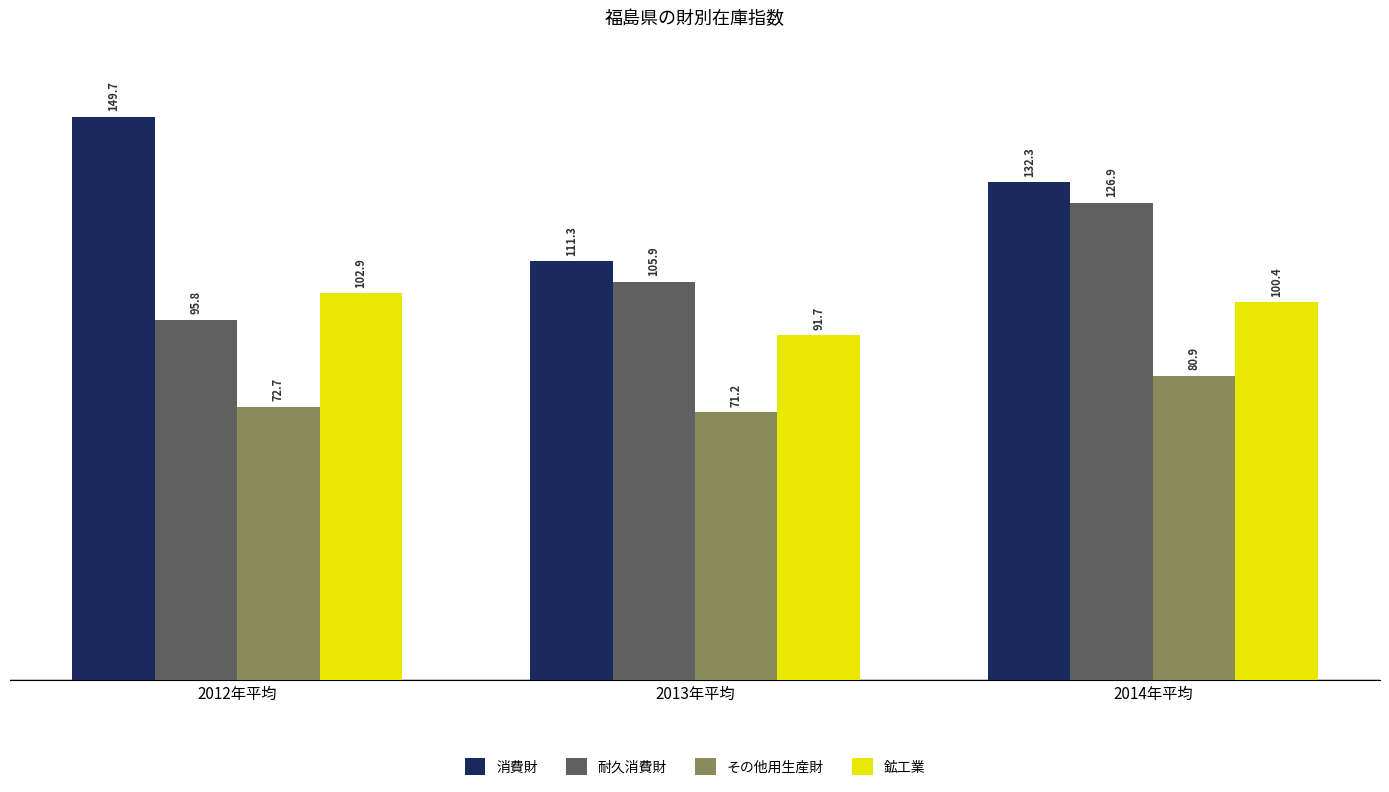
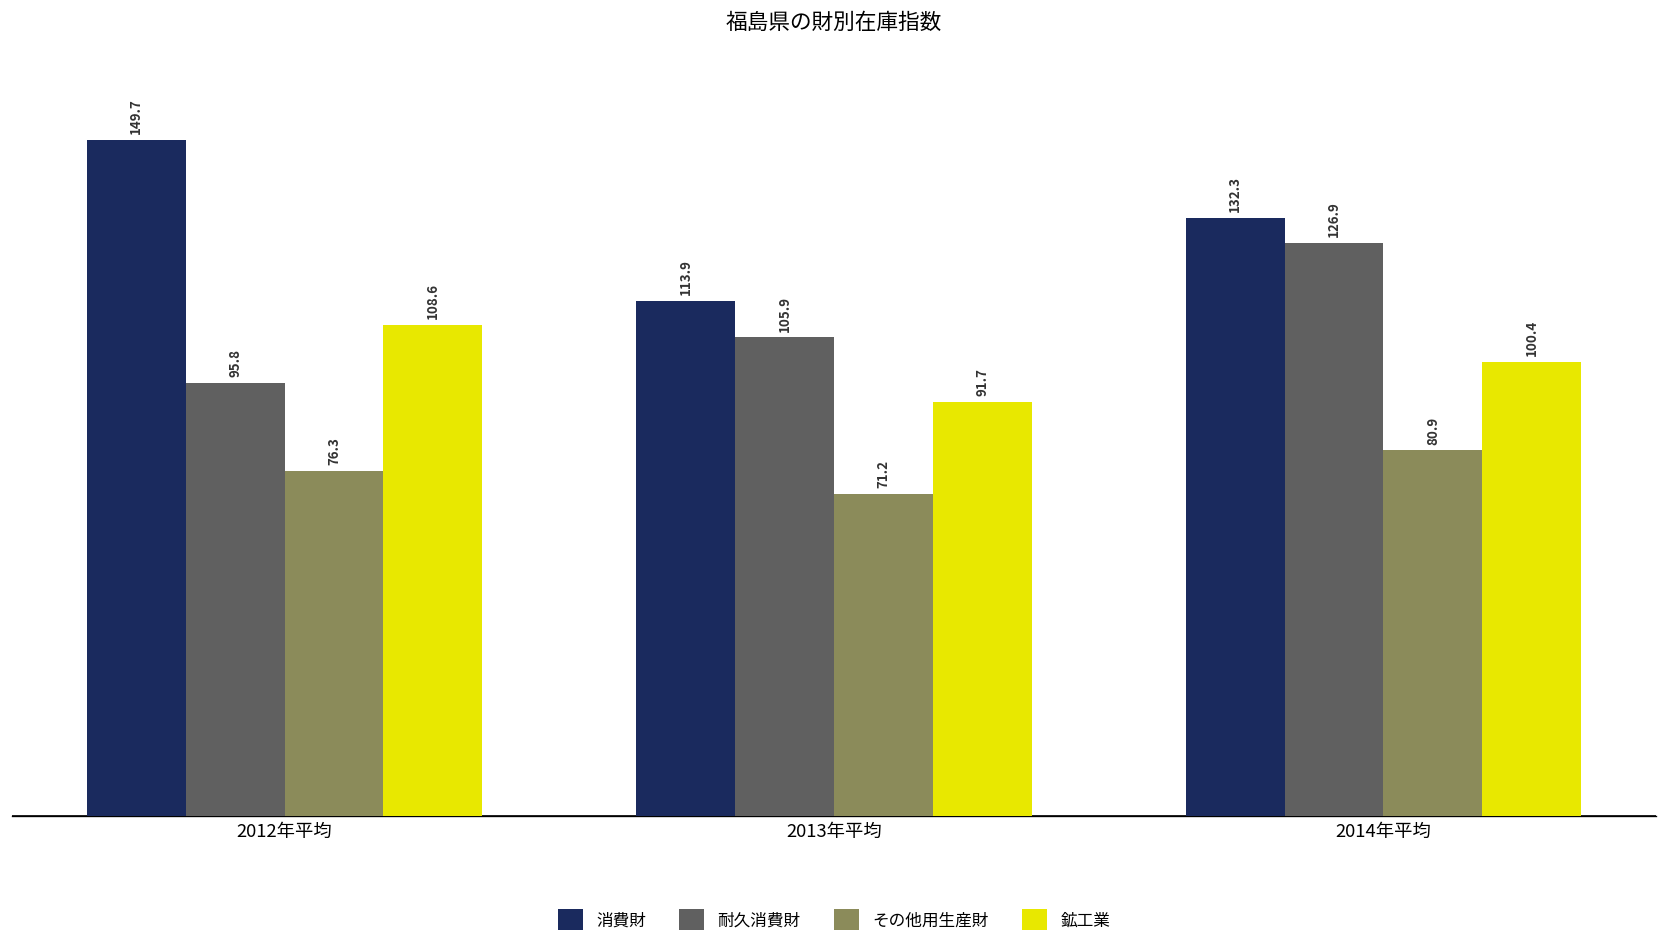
  {
    "消費財": {
      "2012年平均": 149.7,
-     "2013年平均": 111.3,
+     "2013年平均": 113.9,
      "2014年平均": 132.3
    },
    "耐久消費財": {
      "2012年平均": 95.8,
      "2013年平均": 105.9,
      "2014年平均": 126.9
    },
    "その他用生産財": {
-     "2012年平均": 72.7,
+     "2012年平均": 76.3,
      "2013年平均": 71.2,
      "2014年平均": 80.9
    },
    "鉱工業": {
-     "2012年平均": 102.9,
+     "2012年平均": 108.6,
      "2013年平均": 91.7,
      "2014年平均": 100.4
    }
  }
